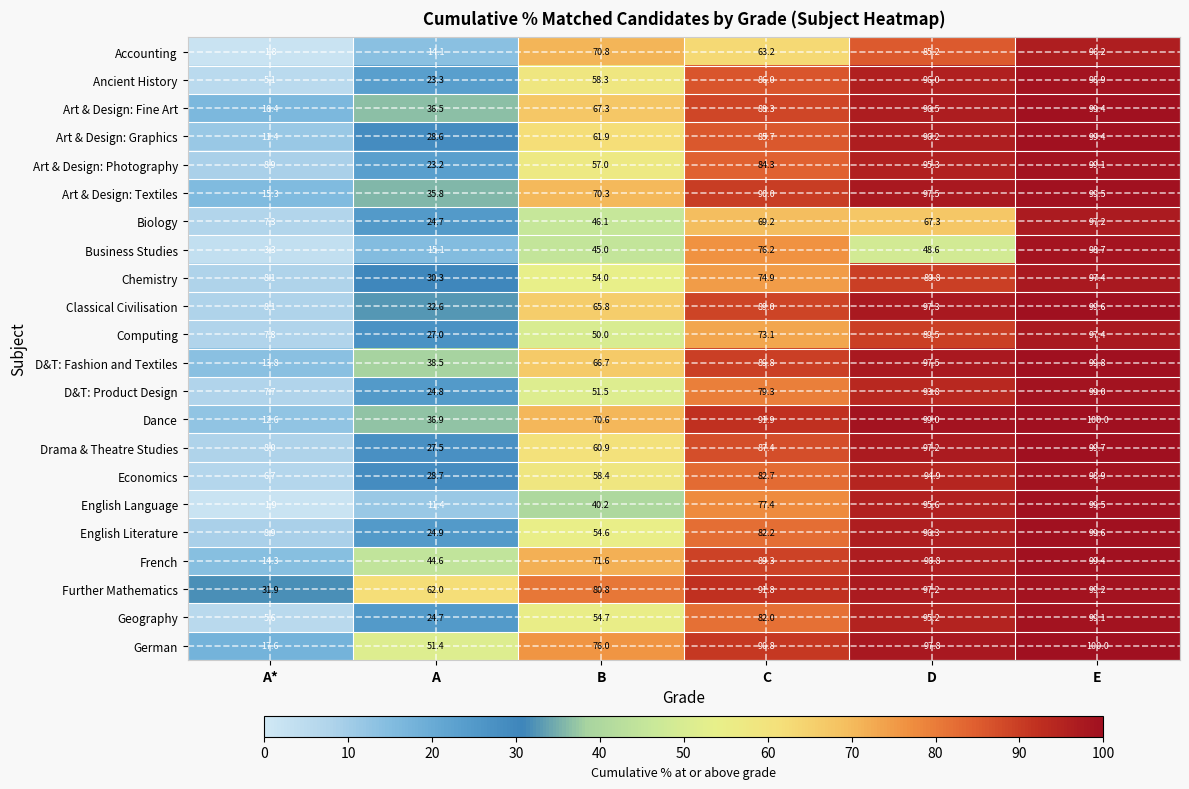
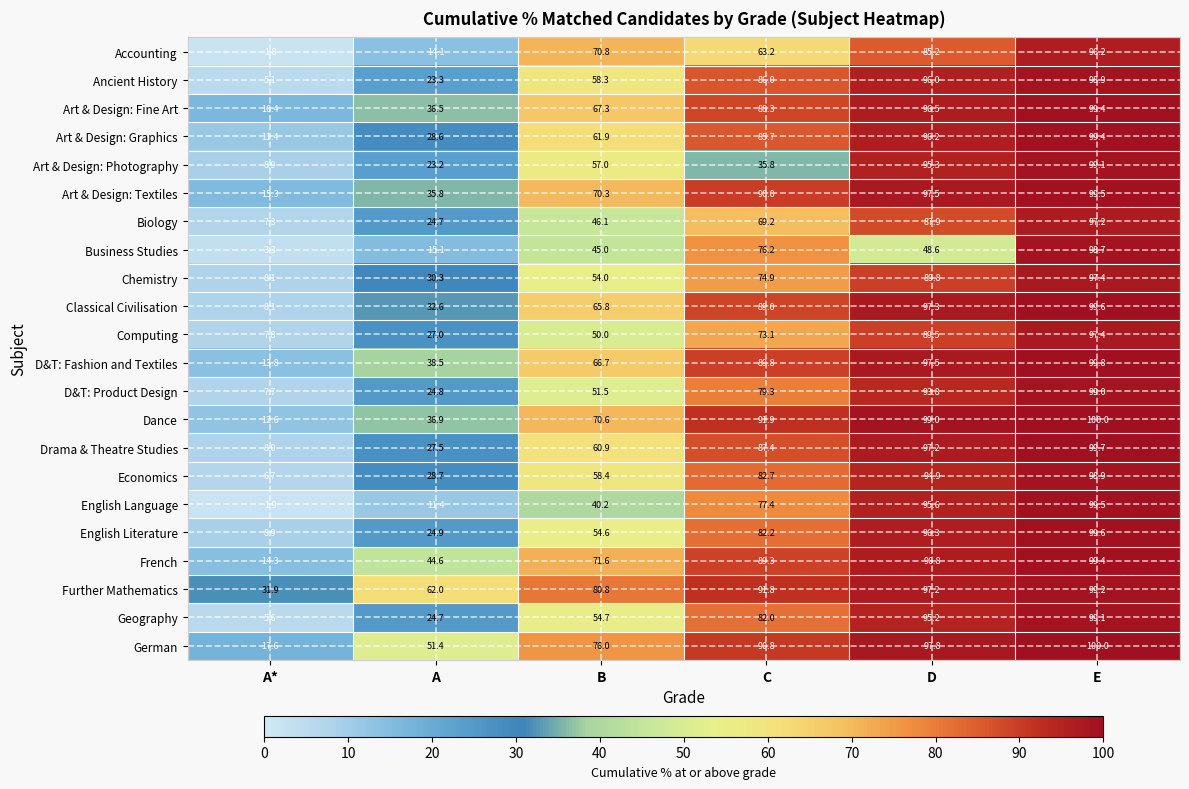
  {
    "Accounting": {
      "A*": 1.8,
      "A": 14.1,
      "B": 70.8,
      "C": 63.2,
      "D": 85.2,
      "E": 96.2
    },
    "Ancient History": {
      "A*": 5.1,
      "A": 23.3,
      "B": 58.3,
      "C": 86.0,
      "D": 96.0,
      "E": 98.9
    },
    "Art & Design: Fine Art": {
      "A*": 16.4,
      "A": 36.5,
      "B": 67.3,
      "C": 88.3,
      "D": 96.5,
      "E": 99.4
    },
    "Art & Design: Graphics": {
      "A*": 11.4,
      "A": 28.6,
      "B": 61.9,
      "C": 85.7,
      "D": 96.2,
      "E": 99.4
    },
    "Art & Design: Photography": {
      "A*": 8.9,
      "A": 23.2,
      "B": 57.0,
-     "C": 84.3,
+     "C": 35.8,
      "D": 95.3,
      "E": 99.1
    },
    "Art & Design: Textiles": {
      "A*": 15.3,
      "A": 35.8,
      "B": 70.3,
      "C": 90.0,
      "D": 97.5,
      "E": 99.5
    },
    "Biology": {
      "A*": 7.3,
      "A": 24.7,
      "B": 46.1,
      "C": 69.2,
-     "D": 67.3,
+     "D": 87.9,
      "E": 97.2
    },
    "Business Studies": {
      "A*": 3.3,
      "A": 15.1,
      "B": 45.0,
      "C": 76.2,
      "D": 48.6,
      "E": 98.7
    },
    "Chemistry": {
      "A*": 8.1,
      "A": 30.3,
      "B": 54.0,
      "C": 74.9,
      "D": 89.8,
      "E": 97.4
    },
    "Classical Civilisation": {
      "A*": 8.1,
      "A": 32.6,
      "B": 65.8,
      "C": 89.0,
      "D": 97.3,
      "E": 99.6
    },
    "Computing": {
      "A*": 7.8,
      "A": 27.0,
      "B": 50.0,
      "C": 73.1,
      "D": 89.5,
      "E": 97.4
    },
    "D&T: Fashion and Textiles": {
      "A*": 13.8,
      "A": 38.5,
      "B": 66.7,
      "C": 89.8,
      "D": 97.5,
      "E": 99.8
    },
    "D&T: Product Design": {
      "A*": 7.7,
      "A": 24.8,
      "B": 51.5,
      "C": 79.3,
      "D": 93.8,
      "E": 99.0
    },
    "Dance": {
      "A*": 12.6,
      "A": 36.9,
      "B": 70.6,
      "C": 91.9,
      "D": 99.0,
      "E": 100.0
    },
    "Drama & Theatre Studies": {
      "A*": 8.0,
      "A": 27.5,
      "B": 60.9,
      "C": 87.4,
      "D": 97.2,
      "E": 99.7
    },
    "Economics": {
      "A*": 6.7,
      "A": 28.7,
      "B": 58.4,
      "C": 82.7,
      "D": 94.9,
      "E": 98.9
    },
    "English Language": {
      "A*": 1.9,
      "A": 11.4,
      "B": 40.2,
      "C": 77.4,
      "D": 95.6,
      "E": 99.5
    },
    "English Literature": {
      "A*": 8.9,
      "A": 24.9,
      "B": 54.6,
      "C": 82.2,
      "D": 96.3,
      "E": 99.6
    },
    "French": {
      "A*": 14.3,
      "A": 44.6,
      "B": 71.6,
      "C": 89.3,
      "D": 96.8,
      "E": 99.4
    },
    "Further Mathematics": {
      "A*": 31.9,
      "A": 62.0,
      "B": 80.8,
      "C": 91.8,
      "D": 97.2,
      "E": 99.2
    },
    "Geography": {
      "A*": 5.6,
      "A": 24.7,
      "B": 54.7,
      "C": 82.0,
      "D": 95.2,
      "E": 99.1
    },
    "German": {
      "A*": 17.6,
      "A": 51.4,
      "B": 76.0,
      "C": 90.8,
      "D": 97.8,
      "E": 100.0
    }
  }
